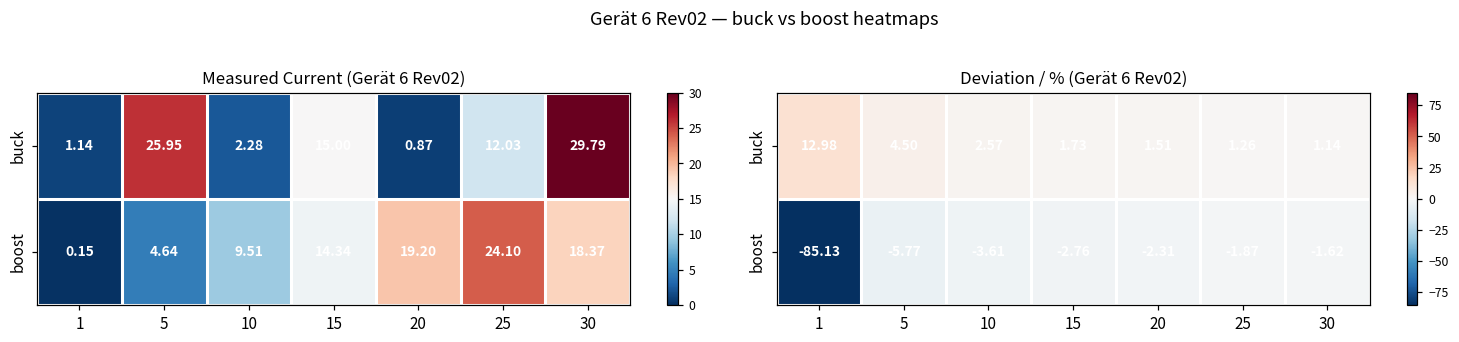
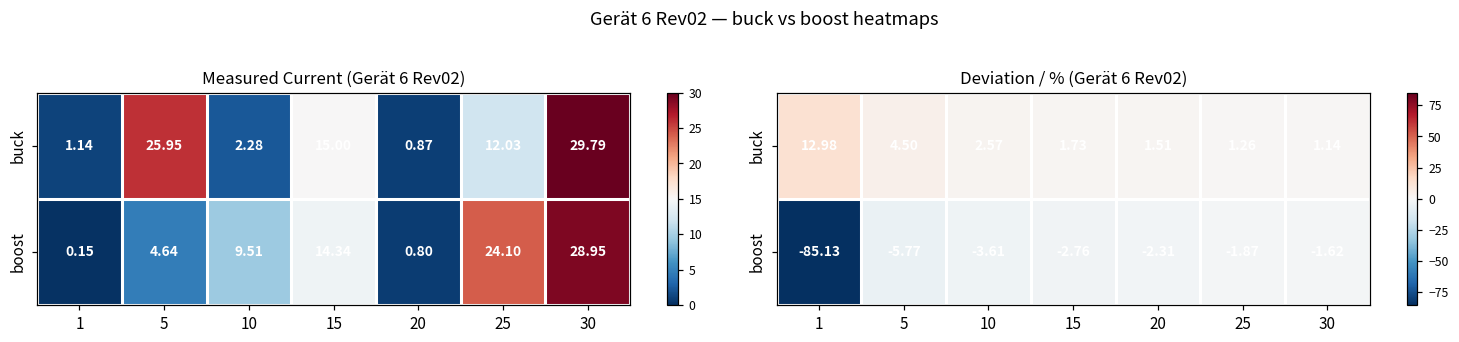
  {
    "Measured Current (Gerät 6 Rev02)": {
      "buck": {
        "1": 1.14,
        "5": 25.95,
        "10": 2.28,
        "20": 0.87,
        "30": 29.79
      },
      "boost": {
        "1": 0.15,
        "5": 4.64,
        "10": 9.51,
-       "20": 19.20,
+       "20": 0.80,
        "25": 24.10,
-       "30": 18.37
+       "30": 28.95
      }
    },
    "Deviation / % (Gerät 6 Rev02)": {
      "boost": {
        "1": -85.13
      }
    }
  }
